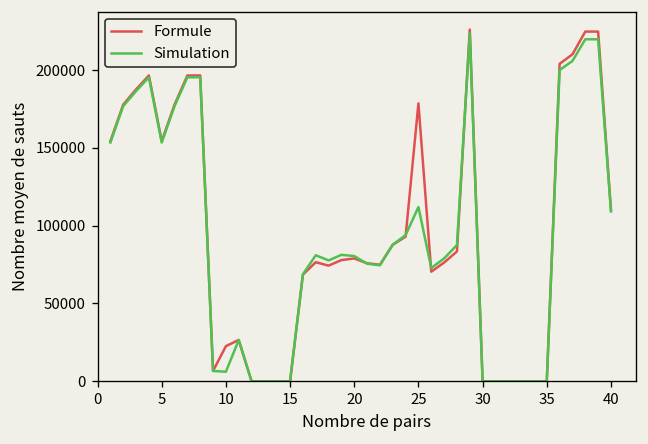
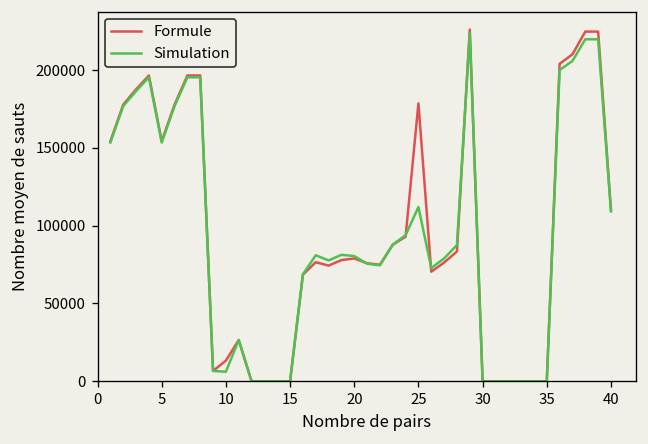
  {
    "Formule": {
-     "10": 23000,
+     "10": 13000,
      "25": 179000
    },
    "Simulation": {
      "10": 6000,
      "25": 112000
    }
  }
